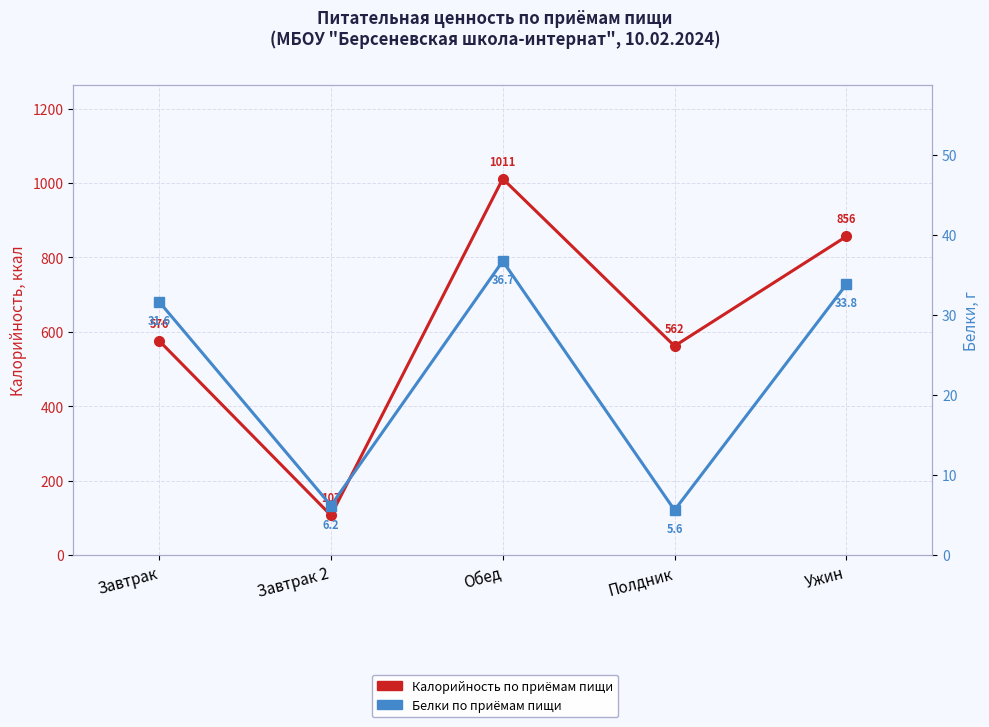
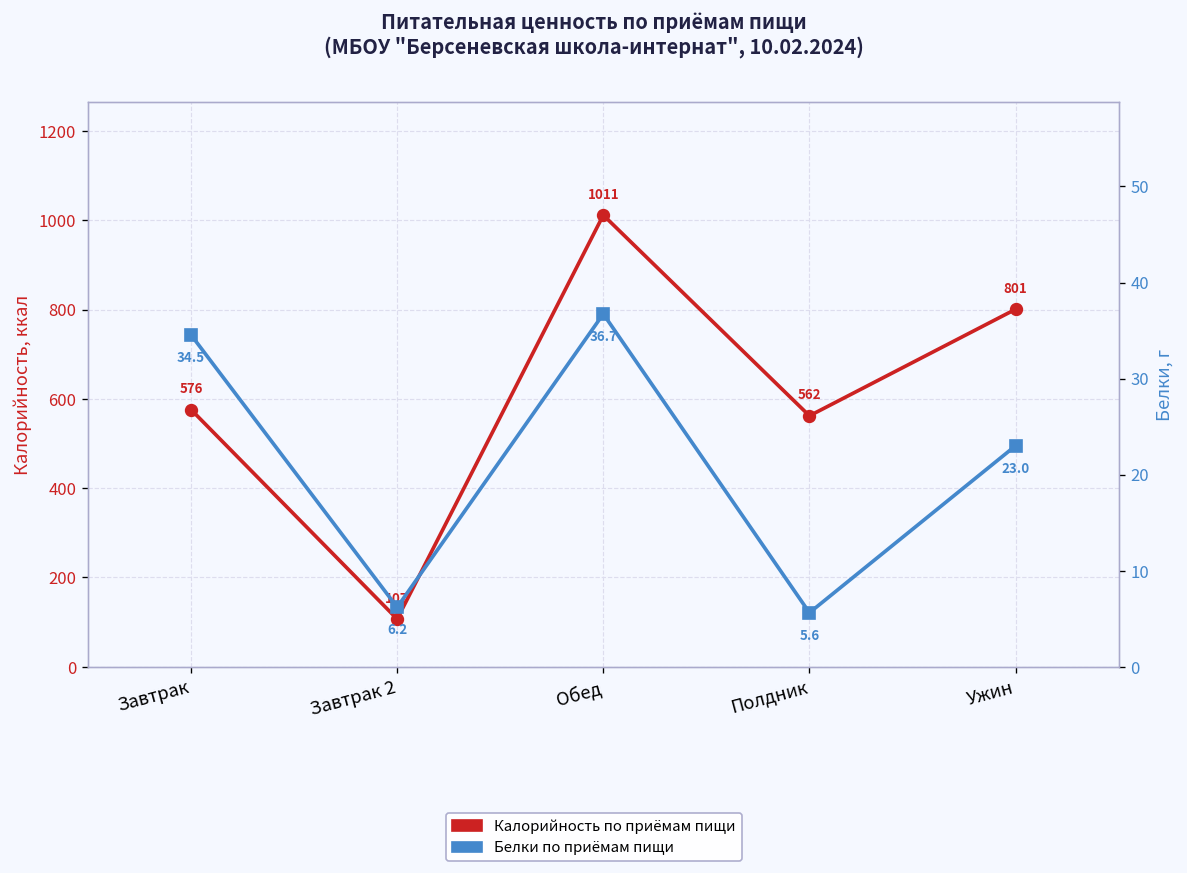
  {
    "Калорийность по приёмам пищи": {
      "Завтрак": 576,
      "Обед": 1011,
      "Полдник": 562,
-     "Ужин": 856
+     "Ужин": 801
    },
    "Белки по приёмам пищи": {
-     "Завтрак": 31.6,
+     "Завтрак": 34.5,
      "Завтрак 2": 6.2,
      "Обед": 36.7,
      "Полдник": 5.6,
-     "Ужин": 33.8
+     "Ужин": 23.0
    }
  }
